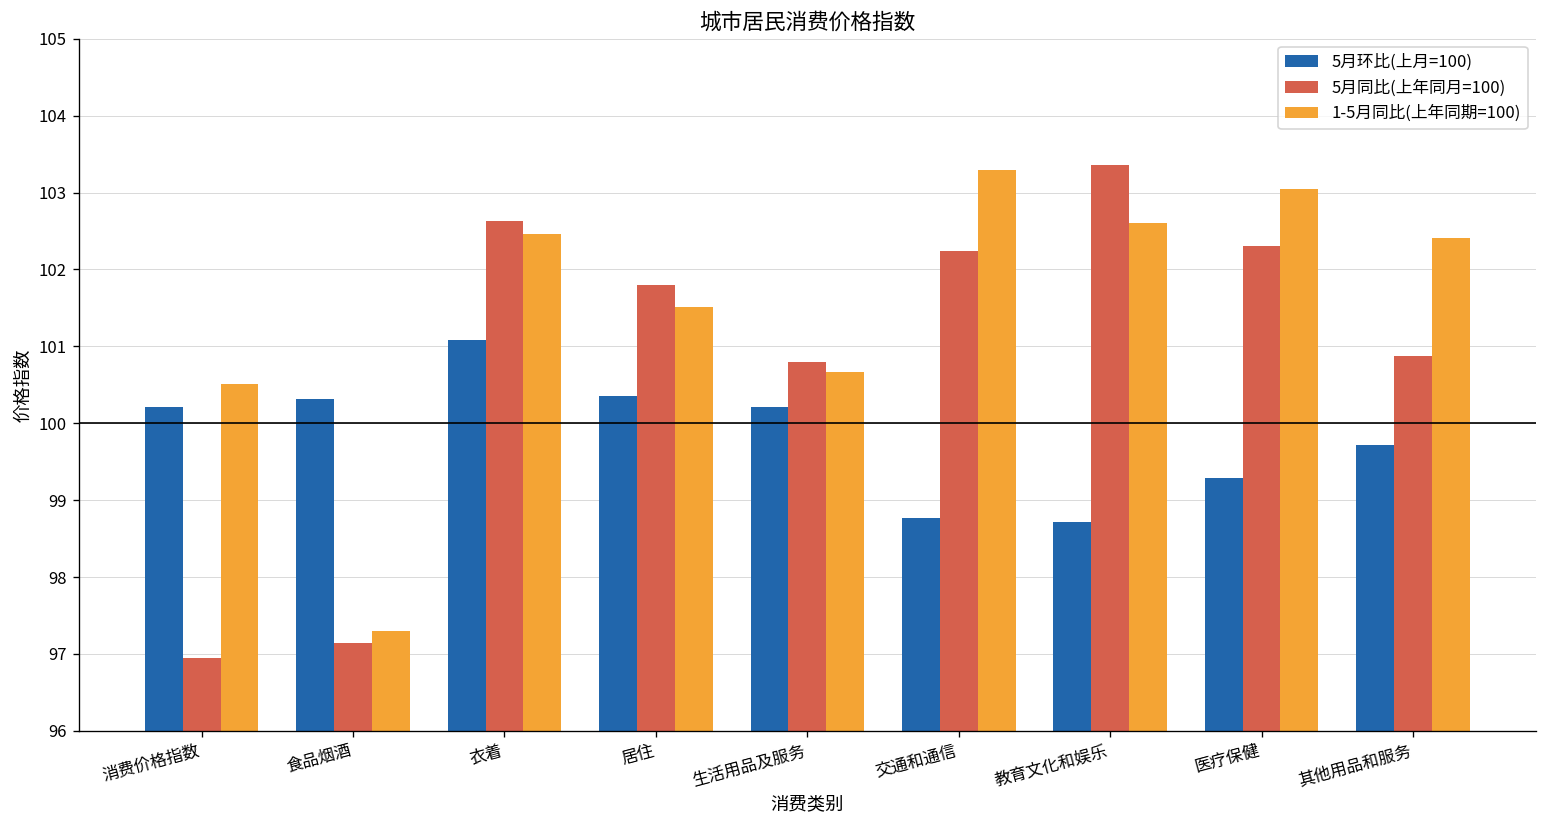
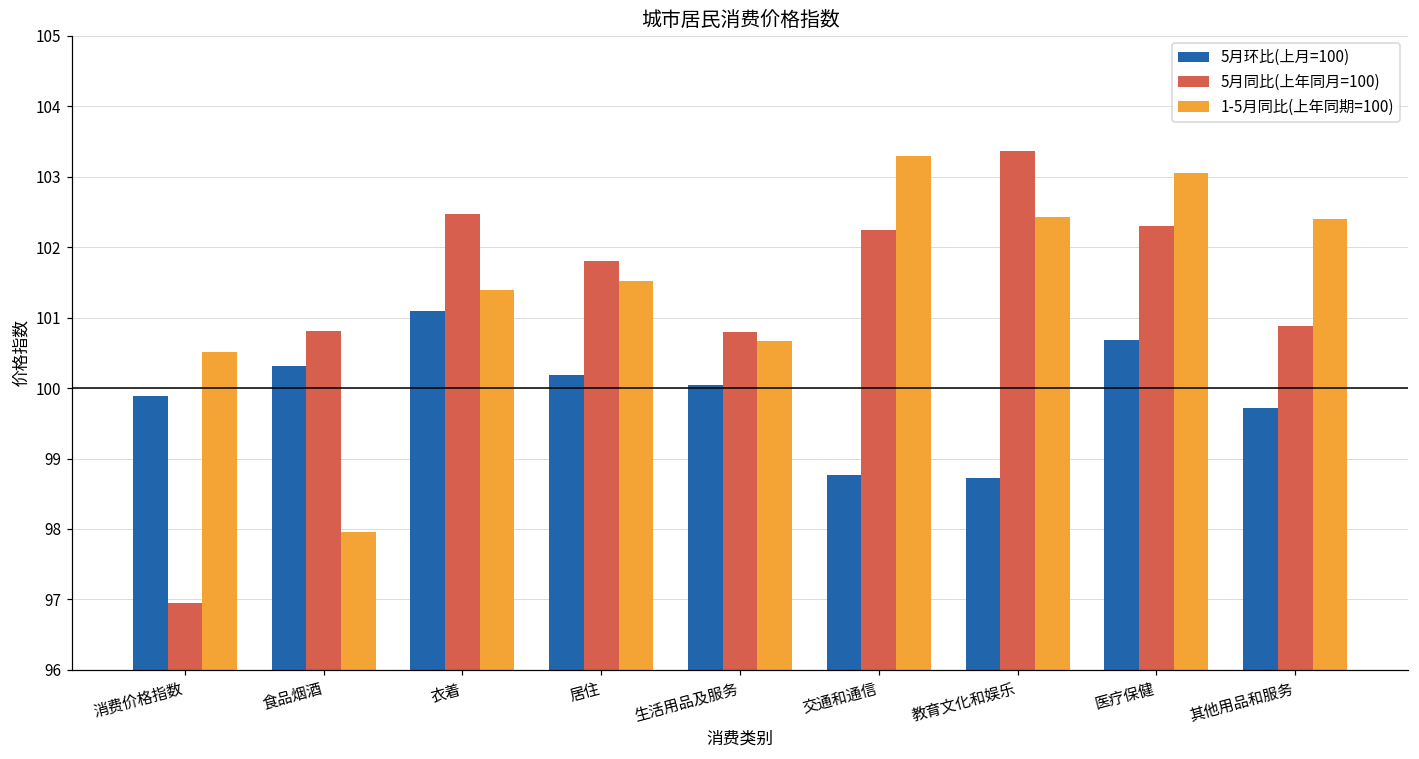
  {
    "5月环比(上月=100)": {
-     "消费价格指数": 100.2,
+     "消费价格指数": 99.9,
      "食品烟酒": 100.3,
      "衣着": 101.1,
-     "居住": 100.4,
-     "生活用品及服务": 100.2,
+     "居住": 100.2,
+     "生活用品及服务": 100.0,
      "交通和通信": 98.8,
      "教育文化和娱乐": 98.7,
-     "医疗保健": 99.3,
+     "医疗保健": 100.7,
      "其他用品和服务": 99.7
    },
    "5月同比(上年同月=100)": {
      "消费价格指数": 97.0,
-     "食品烟酒": 97.1,
-     "衣着": 102.6,
+     "食品烟酒": 100.8,
+     "衣着": 102.5,
      "居住": 101.8,
      "生活用品及服务": 100.8,
      "交通和通信": 102.2,
      "教育文化和娱乐": 103.4,
      "医疗保健": 102.3,
      "其他用品和服务": 100.9
    },
    "1-5月同比(上年同期=100)": {
      "消费价格指数": 100.5,
-     "食品烟酒": 97.3,
-     "衣着": 102.5,
+     "食品烟酒": 98.0,
+     "衣着": 101.4,
      "居住": 101.5,
      "生活用品及服务": 100.7,
      "交通和通信": 103.3,
-     "教育文化和娱乐": 102.6,
+     "教育文化和娱乐": 102.4,
      "医疗保健": 103.0,
      "其他用品和服务": 102.4
    }
  }
